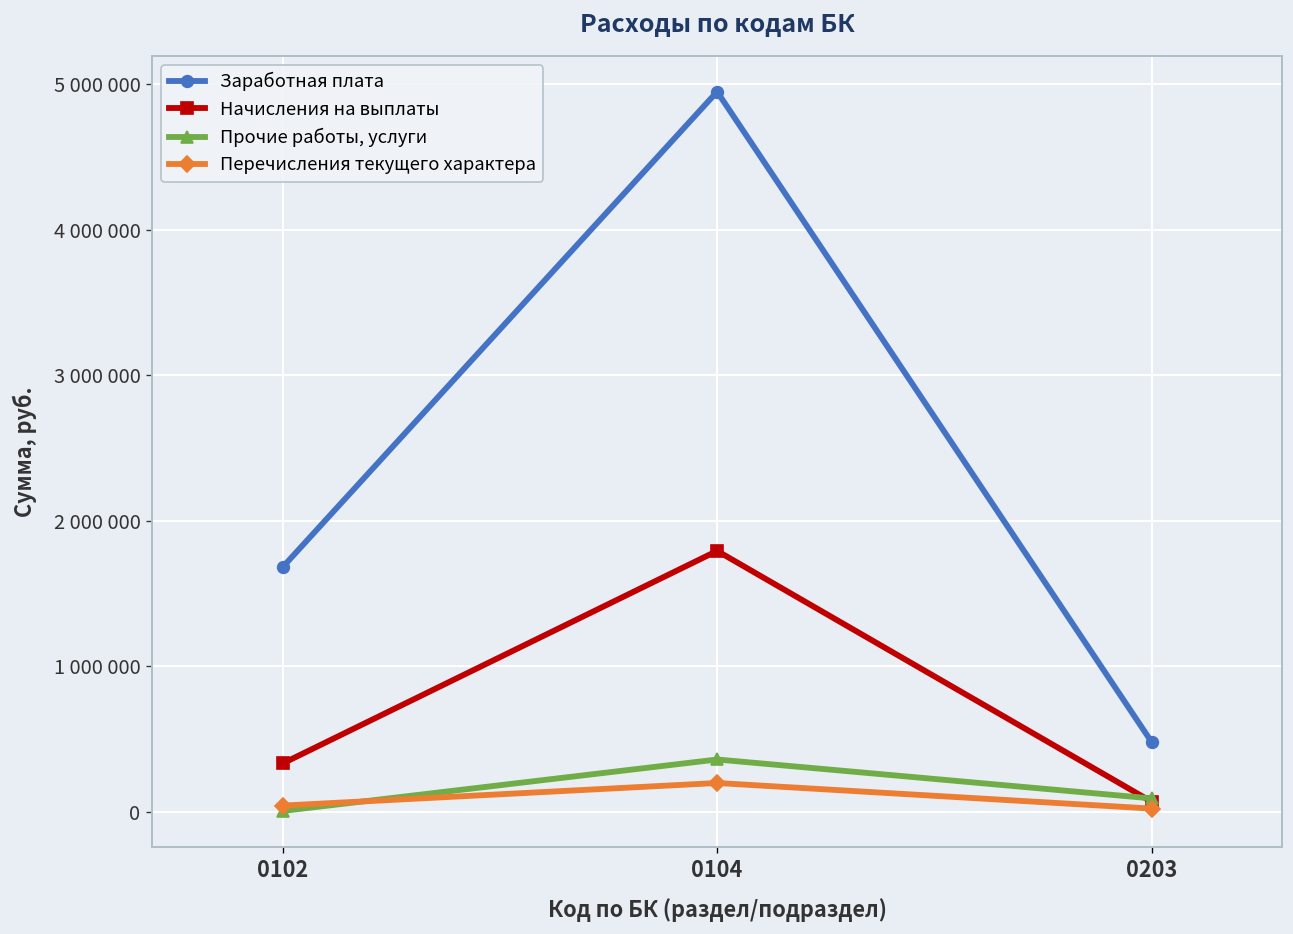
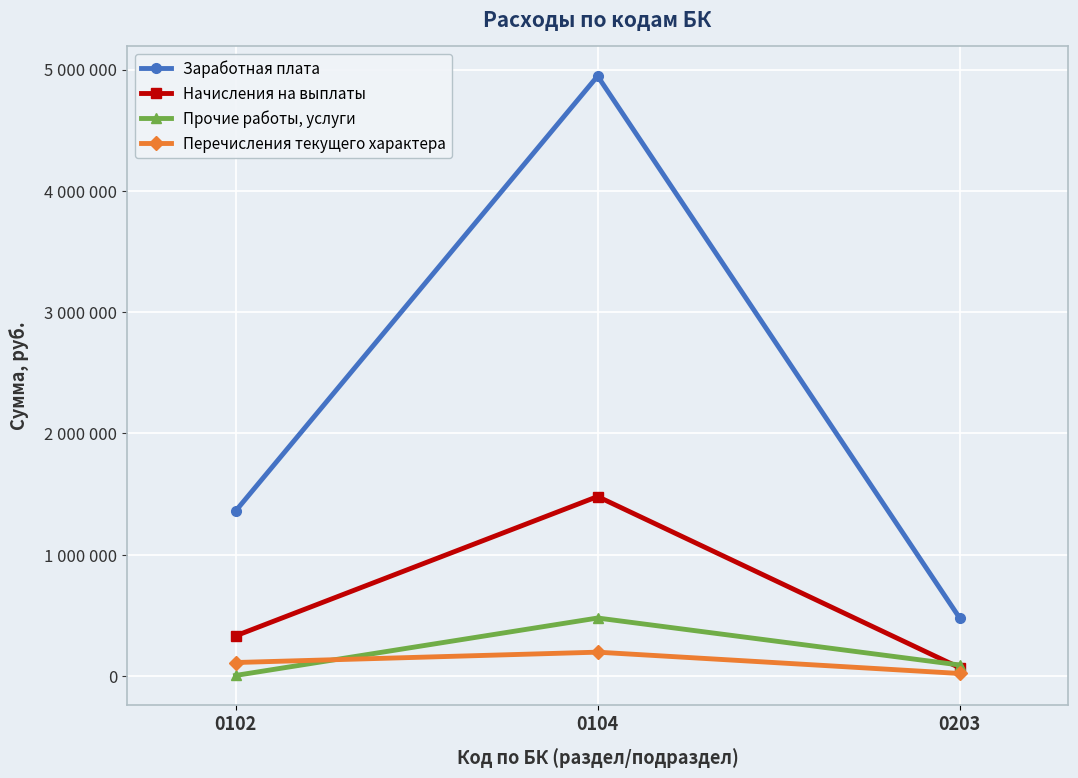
  {
    "Заработная плата": {
-     "0102": 1680000,
+     "0102": 1360000,
      "0104": 4950000,
      "0203": 480000
    },
    "Начисления на выплаты": {
      "0102": 330000,
-     "0104": 1790000,
+     "0104": 1480000,
      "0203": 70000
    },
    "Прочие работы, услуги": {
      "0102": 0,
-     "0104": 360000,
+     "0104": 480000,
      "0203": 90000
    },
    "Перечисления текущего характера": {
-     "0102": 40000,
+     "0102": 110000,
      "0104": 200000,
      "0203": 20000
    }
  }
